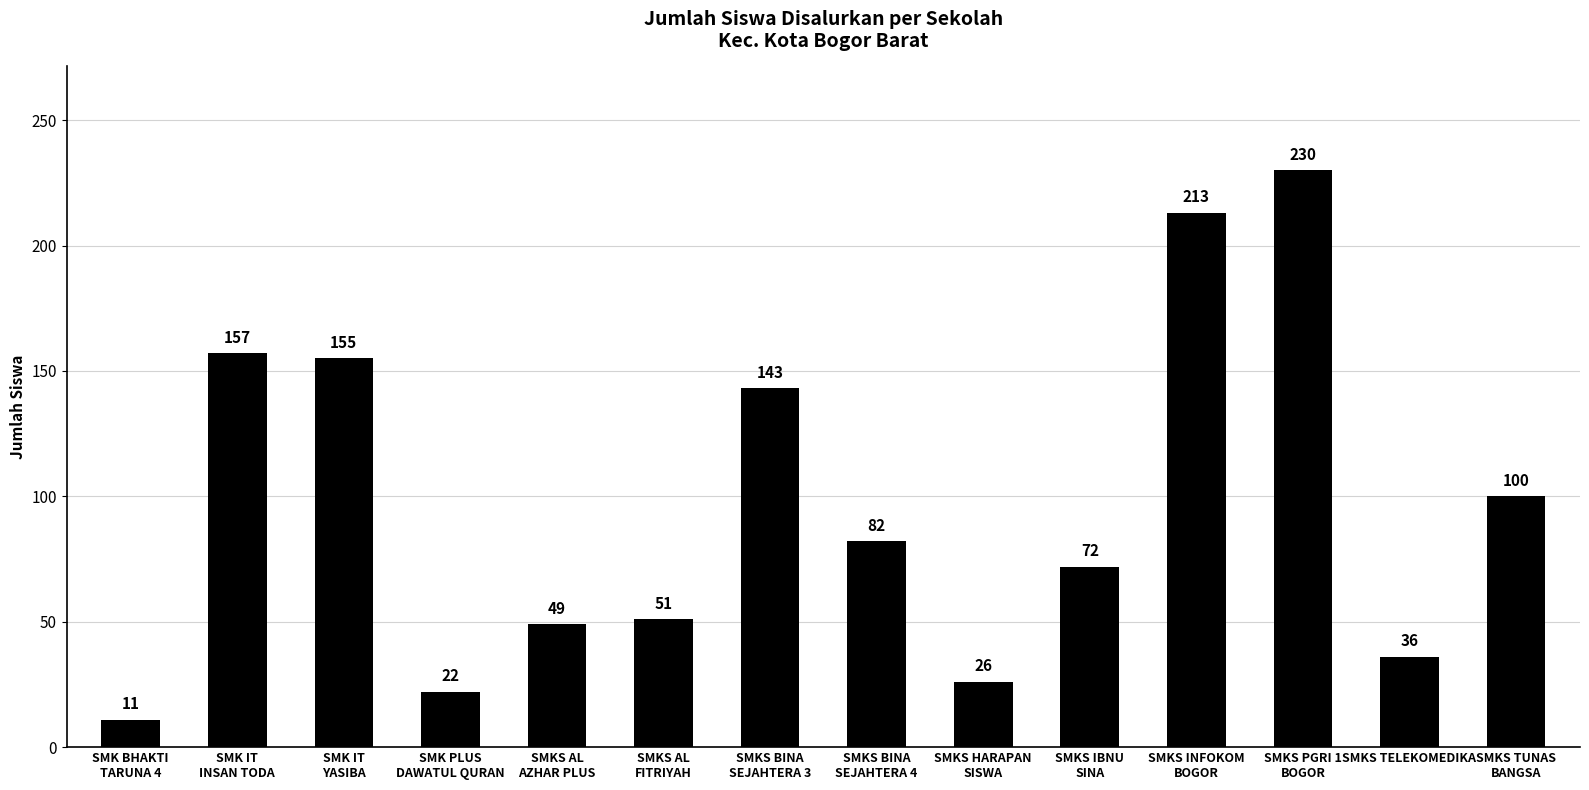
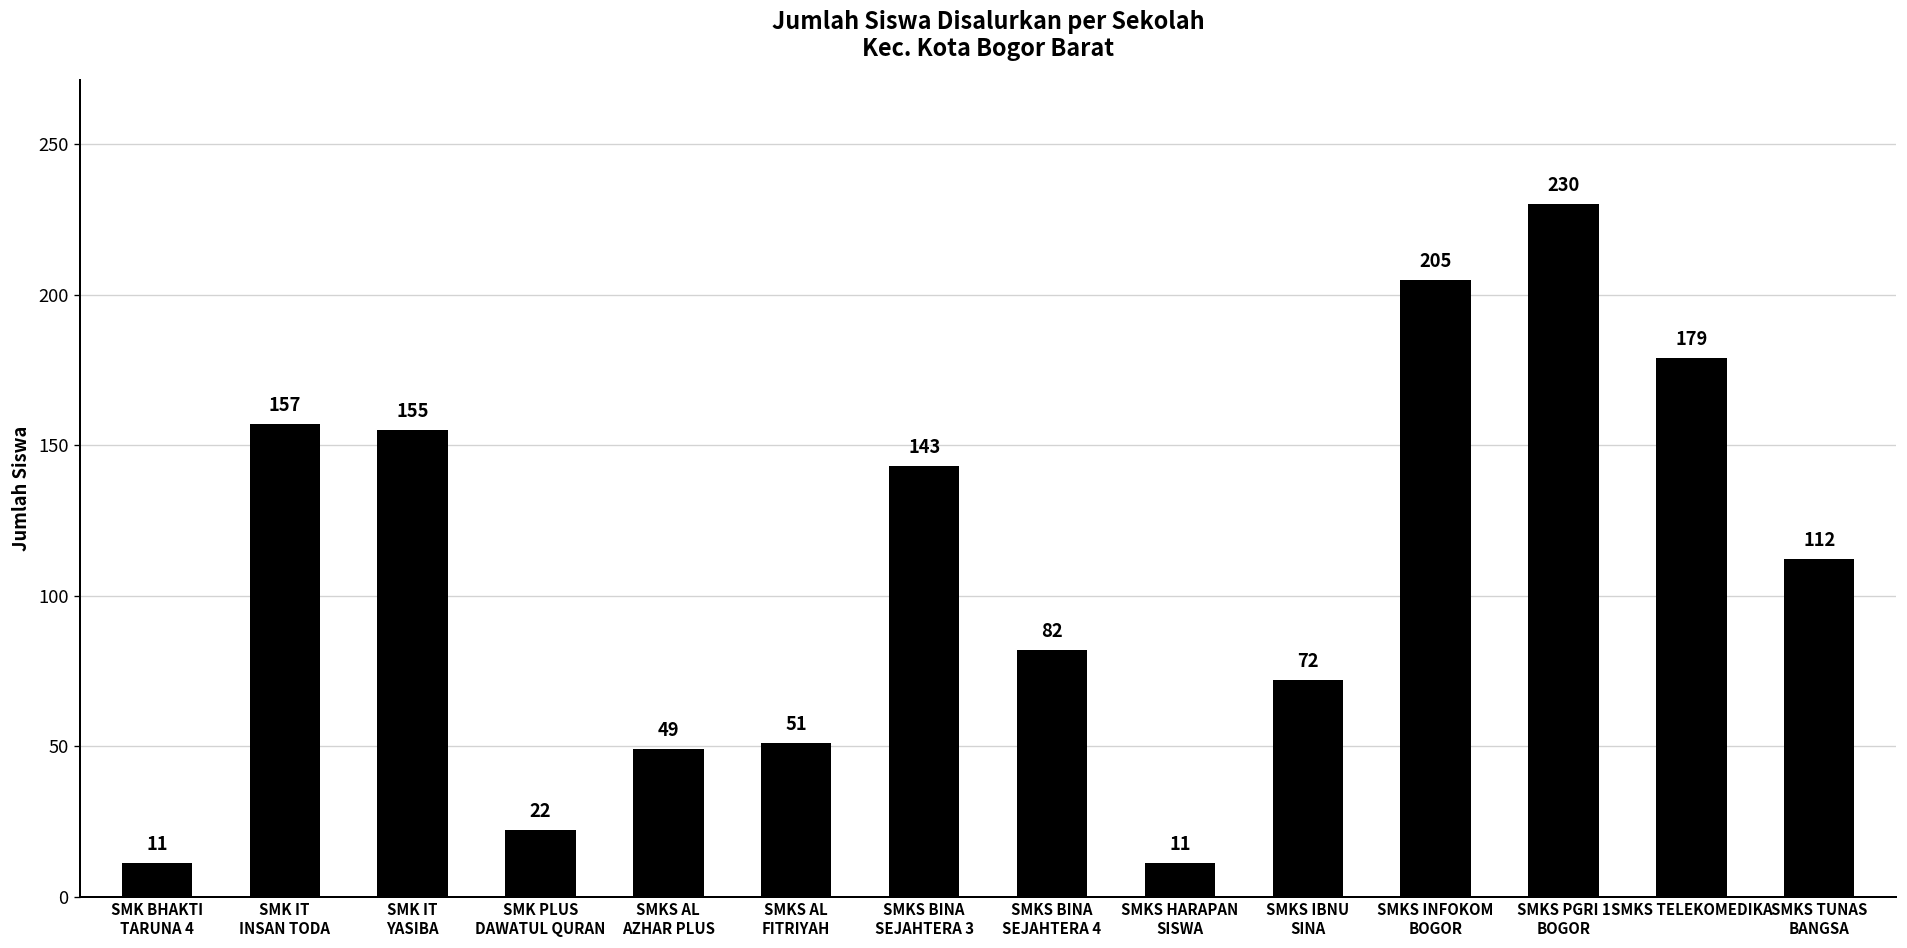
  {
    "SMK BHAKTI TARUNA 4": 11,
    "SMK IT INSAN TODA": 157,
    "SMK IT YASIBA": 155,
    "SMK PLUS DAWATUL QURAN": 22,
    "SMKS AL AZHAR PLUS": 49,
    "SMKS AL FITRIYAH": 51,
    "SMKS BINA SEJAHTERA 3": 143,
    "SMKS BINA SEJAHTERA 4": 82,
-   "SMKS HARAPAN SISWA": 26,
+   "SMKS HARAPAN SISWA": 11,
    "SMKS IBNU SINA": 72,
-   "SMKS INFOKOM BOGOR": 213,
+   "SMKS INFOKOM BOGOR": 205,
    "SMKS PGRI 1 BOGOR": 230,
-   "SMKS TELEKOMEDIKA": 36,
-   "SMKS TUNAS BANGSA": 100
+   "SMKS TELEKOMEDIKA": 179,
+   "SMKS TUNAS BANGSA": 112
  }
